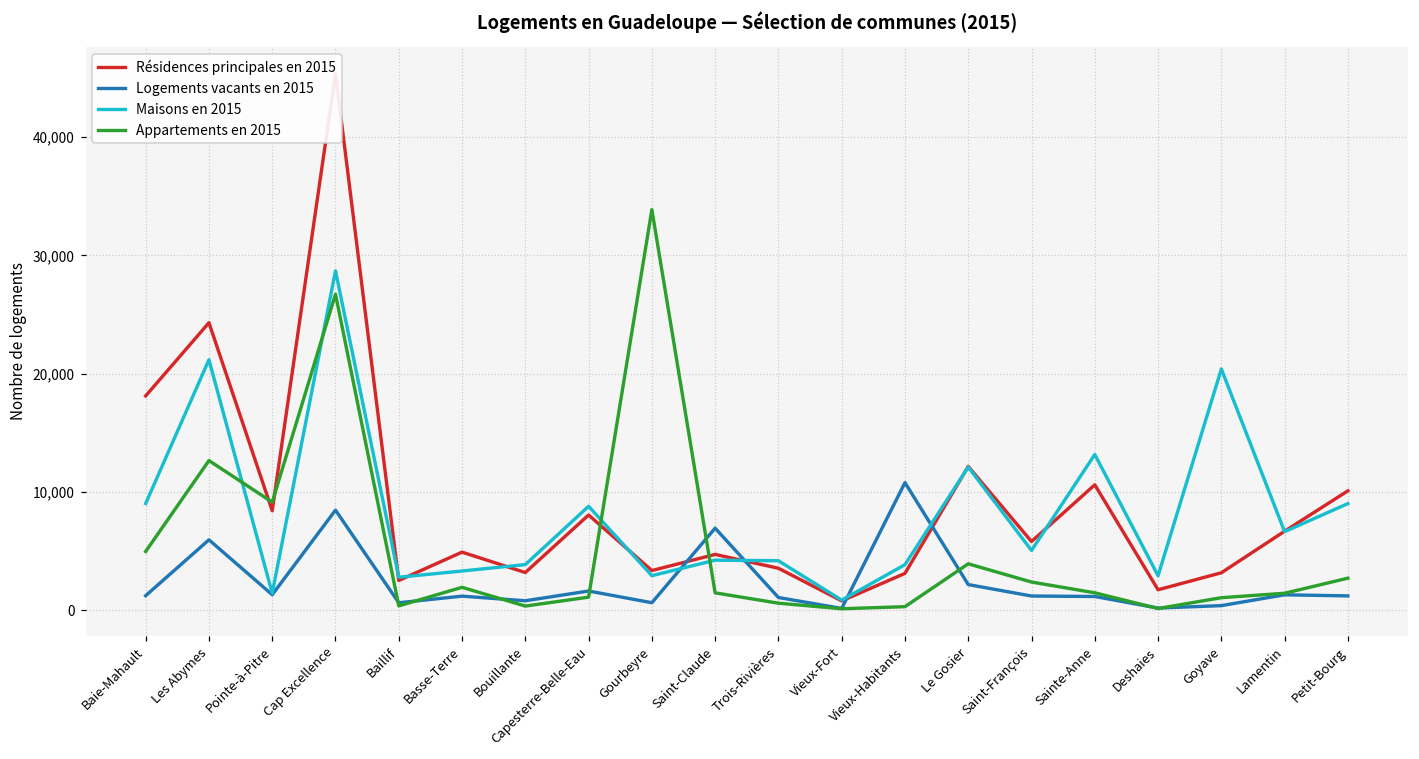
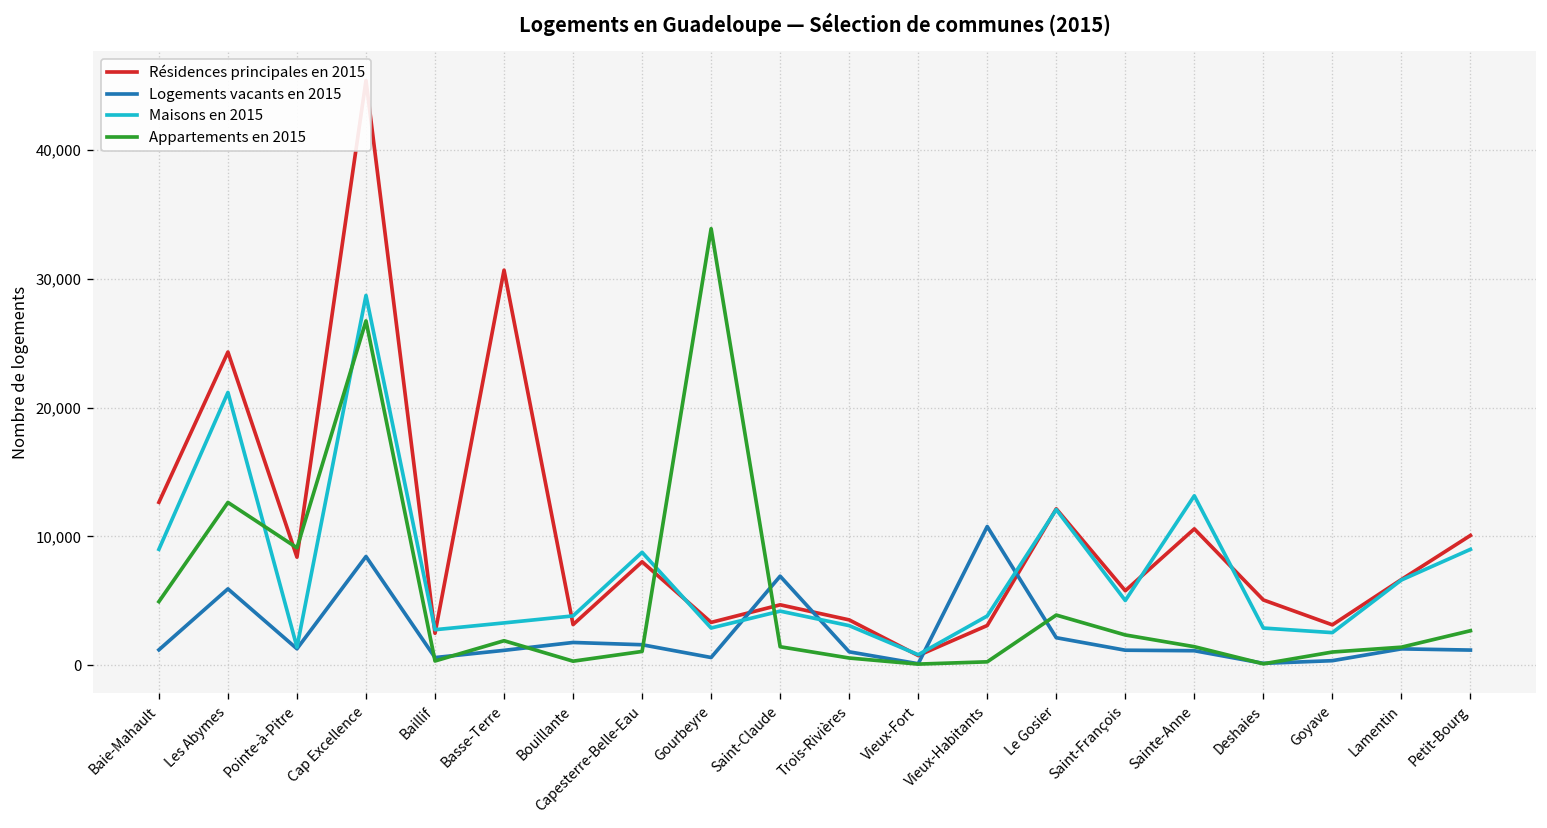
  {
    "Résidences principales en 2015": {
-     "Baie-Mahault": "18,100",
+     "Baie-Mahault": "12,700",
      "Les Abymes": "24,300",
      "Pointe-à-Pitre": "8,400",
      "Baillif": "2,500",
-     "Basse-Terre": "4,900",
+     "Basse-Terre": "30,600",
      "Bouillante": "3,200",
      "Capesterre-Belle-Eau": "8,000",
      "Gourbeyre": "3,300",
      "Saint-Claude": "4,700",
      "Trois-Rivières": "3,500",
      "Vieux-Habitants": "3,100",
      "Saint-François": "5,800",
      "Sainte-Anne": "10,600",
-     "Deshaies": "1,700",
+     "Deshaies": "5,100",
      "Goyave": "3,200",
      "Petit-Bourg": "10,100"
    },
    "Logements vacants en 2015": {
      "Baie-Mahault": "1,200",
      "Les Abymes": "5,900",
      "Cap Excellence": "8,400",
      "Baillif": "600",
      "Basse-Terre": "1,200",
-     "Bouillante": "800",
+     "Bouillante": "1,800",
      "Capesterre-Belle-Eau": "1,600",
      "Gourbeyre": "600",
      "Saint-Claude": "6,900",
      "Trois-Rivières": "1,100",
      "Vieux-Habitants": "10,800",
      "Le Gosier": "2,200",
      "Saint-François": "1,200",
      "Sainte-Anne": "1,100",
      "Goyave": "400",
      "Petit-Bourg": "1,200"
    },
    "Maisons en 2015": {
      "Baie-Mahault": "9,000",
      "Les Abymes": "21,200",
      "Cap Excellence": "28,700",
      "Baillif": "2,800",
      "Basse-Terre": "3,300",
      "Bouillante": "3,800",
      "Capesterre-Belle-Eau": "8,800",
      "Gourbeyre": "2,900",
      "Saint-Claude": "4,200",
-     "Trois-Rivières": "4,200",
+     "Trois-Rivières": "3,100",
      "Vieux-Habitants": "3,800",
      "Saint-François": "5,000",
      "Sainte-Anne": "13,200",
      "Deshaies": "2,900",
-     "Goyave": "20,400",
+     "Goyave": "2,500",
      "Petit-Bourg": "9,000"
    },
    "Appartements en 2015": {
      "Baie-Mahault": "5,000",
      "Les Abymes": "12,600",
      "Pointe-à-Pitre": "9,100",
      "Cap Excellence": "26,700",
      "Baillif": "400",
      "Basse-Terre": "1,900",
      "Bouillante": "300",
      "Capesterre-Belle-Eau": "1,100",
      "Gourbeyre": "33,900",
      "Saint-Claude": "1,500",
      "Trois-Rivières": "600",
      "Vieux-Habitants": "300",
      "Le Gosier": "3,900",
      "Saint-François": "2,400",
      "Sainte-Anne": "1,500",
      "Goyave": "1,000",
      "Petit-Bourg": "2,700"
    }
  }
